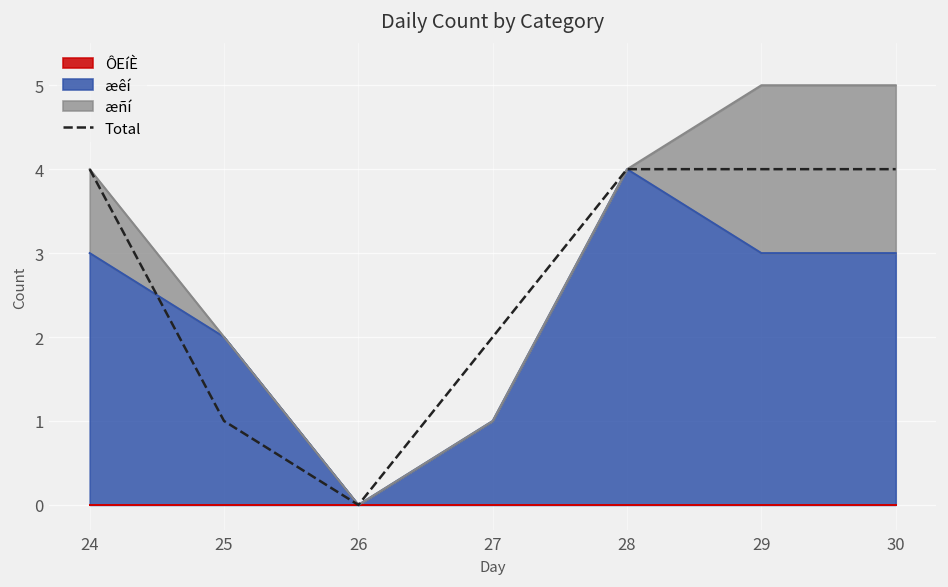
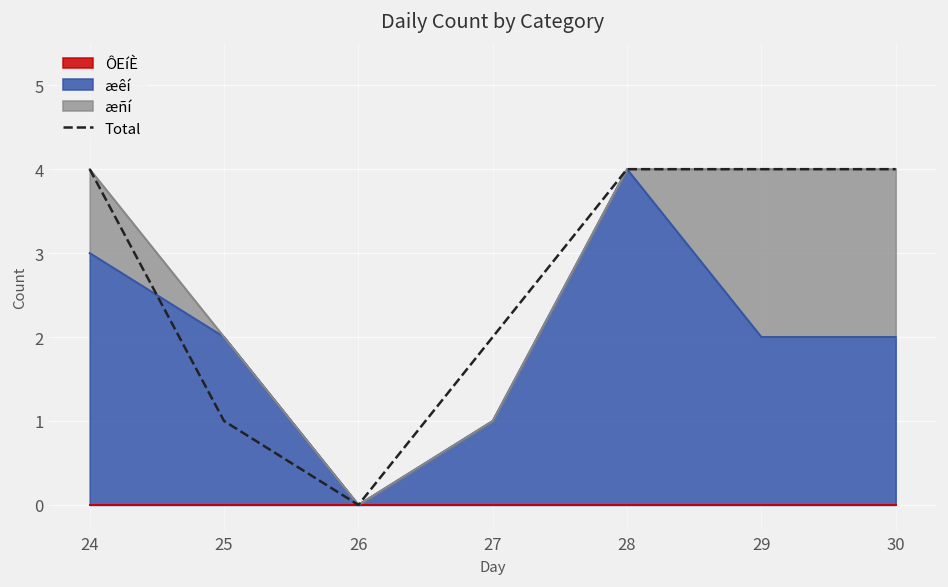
  {
    "ÔEíÈ": {
      "24": 0,
      "25": 0,
      "27": 0,
      "28": 0,
      "29": 0,
      "30": 0
    },
    "æêí": {
      "24": 3,
-     "29": 3,
-     "30": 3
+     "29": 2,
+     "30": 2
    },
    "Total": {
      "25": 1,
      "27": 2
    }
  }
